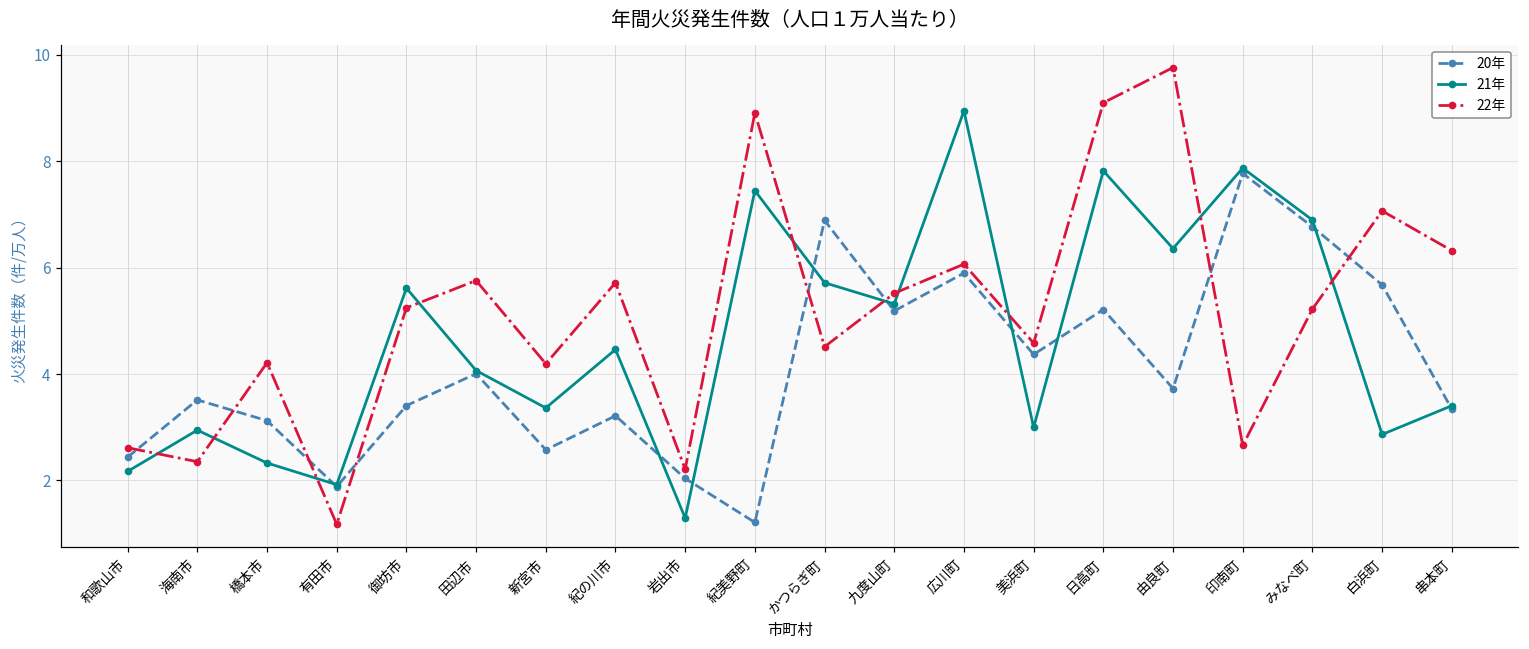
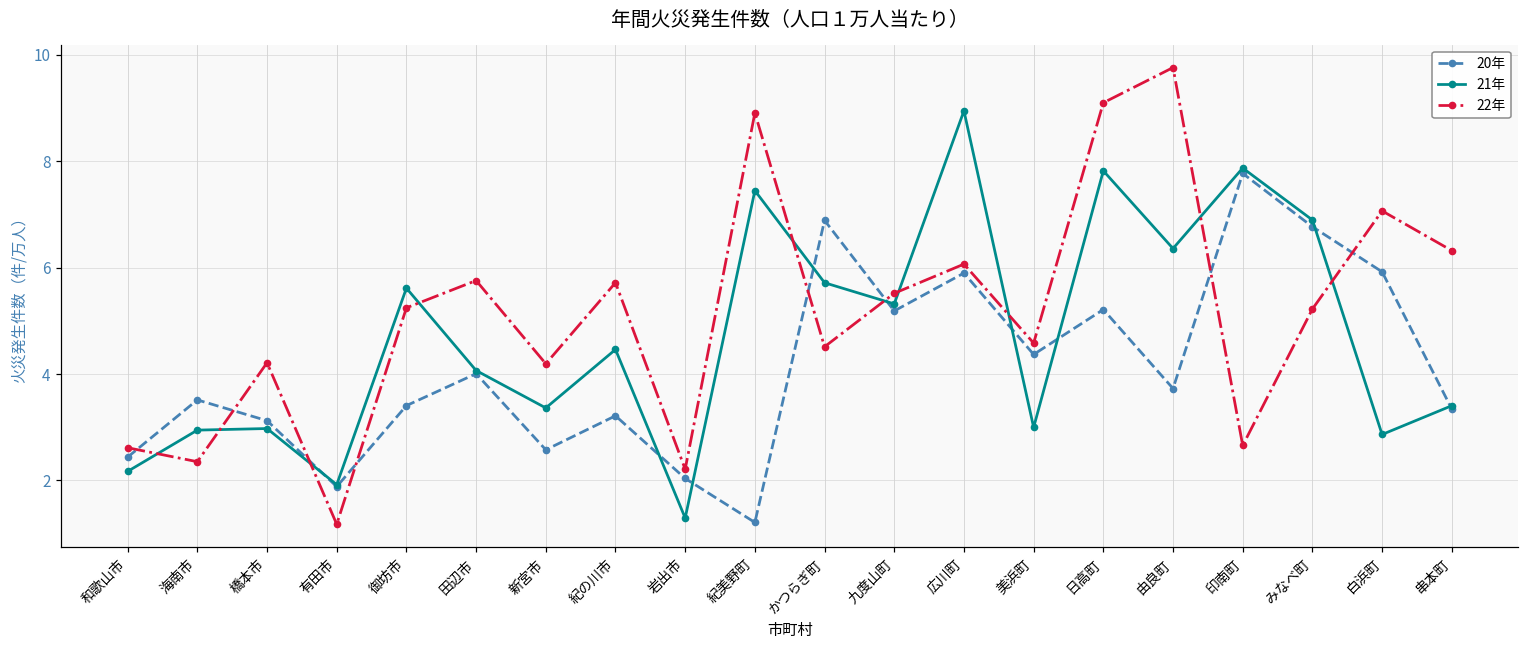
  {
    "20年": {
      "和歌山市": 2.4,
      "海南市": 3.5,
      "橋本市": 3.1,
      "御坊市": 3.4,
      "田辺市": 4.0,
      "新宮市": 2.6,
      "紀の川市": 3.2,
      "岩出市": 2.0,
      "紀美野町": 1.2,
      "かつらぎ町": 6.9,
      "九度山町": 5.2,
      "広川町": 5.9,
      "美浜町": 4.4,
      "日高町": 5.2,
      "由良町": 3.7,
      "印南町": 7.8,
      "みなべ町": 6.8,
-     "白浜町": 5.7,
+     "白浜町": 5.9,
      "串本町": 3.3
    },
    "21年": {
      "和歌山市": 2.2,
      "海南市": 2.9,
-     "橋本市": 2.3,
+     "橋本市": 3.0,
      "御坊市": 5.6,
      "田辺市": 4.1,
      "新宮市": 3.4,
      "紀の川市": 4.5,
      "岩出市": 1.3,
      "紀美野町": 7.4,
      "かつらぎ町": 5.7,
      "九度山町": 5.3,
      "広川町": 8.9,
      "美浜町": 3.0,
      "日高町": 7.8,
      "由良町": 6.4,
      "印南町": 7.9,
      "みなべ町": 6.9,
      "白浜町": 2.9,
      "串本町": 3.4
    },
    "22年": {
      "和歌山市": 2.6,
      "海南市": 2.4,
      "橋本市": 4.2,
      "有田市": 1.2,
      "御坊市": 5.2,
      "田辺市": 5.8,
      "新宮市": 4.2,
      "紀の川市": 5.7,
      "岩出市": 2.2,
      "紀美野町": 8.9,
      "かつらぎ町": 4.5,
      "九度山町": 5.5,
      "広川町": 6.1,
      "美浜町": 4.6,
      "日高町": 9.1,
      "由良町": 9.8,
      "印南町": 2.7,
      "みなべ町": 5.2,
      "白浜町": 7.1,
      "串本町": 6.3
    }
  }
